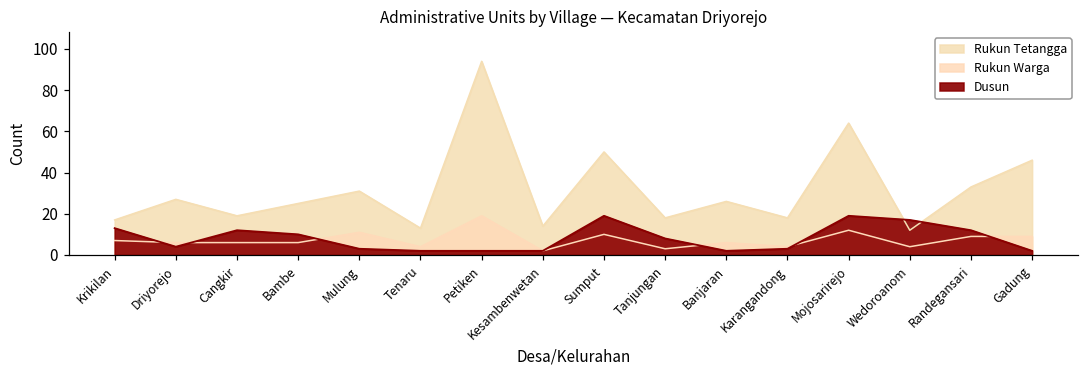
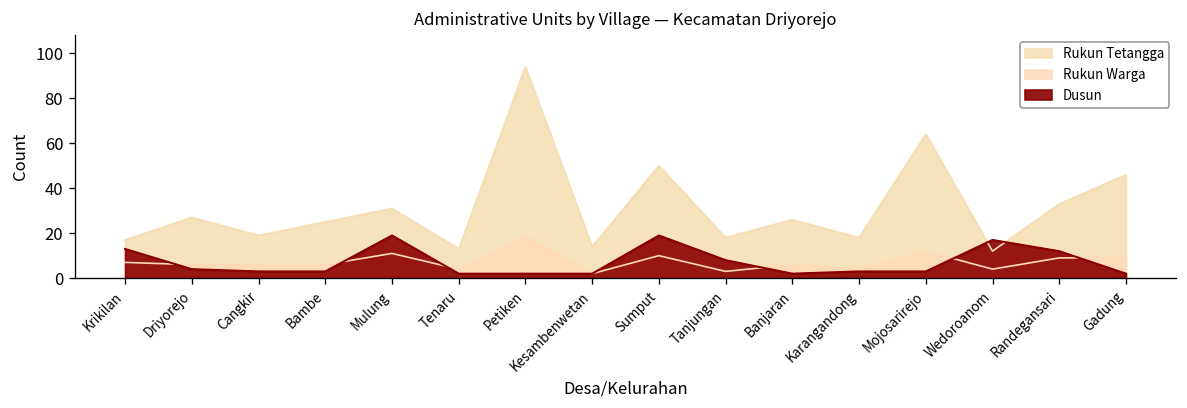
  {
    "Dusun": {
      "Krikilan": 13,
      "Driyorejo": 4,
-     "Cangkir": 12,
-     "Bambe": 10,
-     "Mulung": 3,
+     "Cangkir": 3,
+     "Bambe": 3,
+     "Mulung": 19,
      "Tenaru": 2,
      "Petiken": 2,
      "Sumput": 19,
      "Tanjungan": 8,
      "Banjaran": 2,
-     "Mojosarirejo": 19,
+     "Mojosarirejo": 3,
      "Wedoroanom": 17,
      "Randegansari": 12,
      "Gadung": 2
    }
  }
